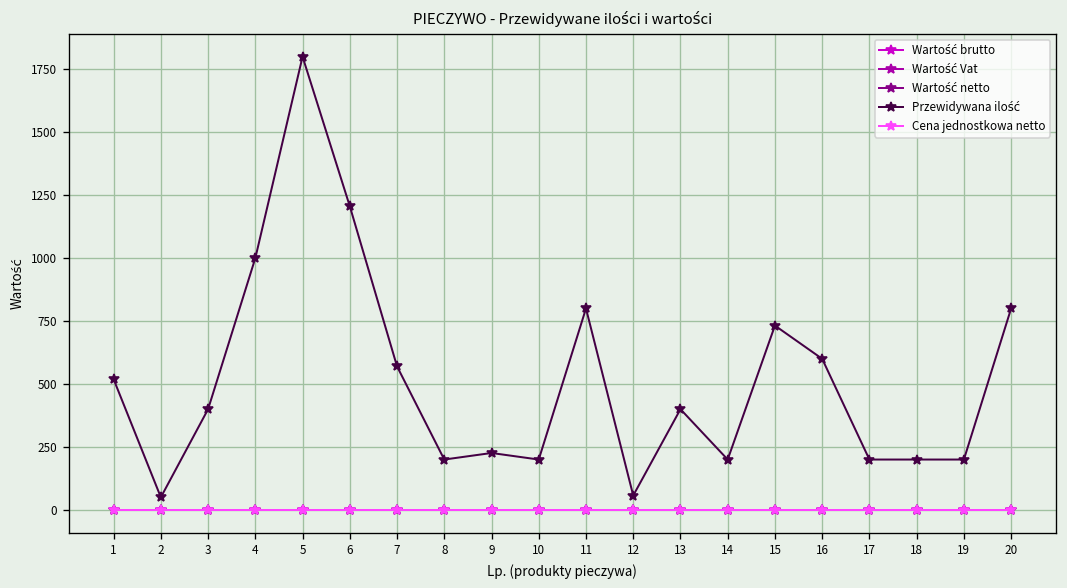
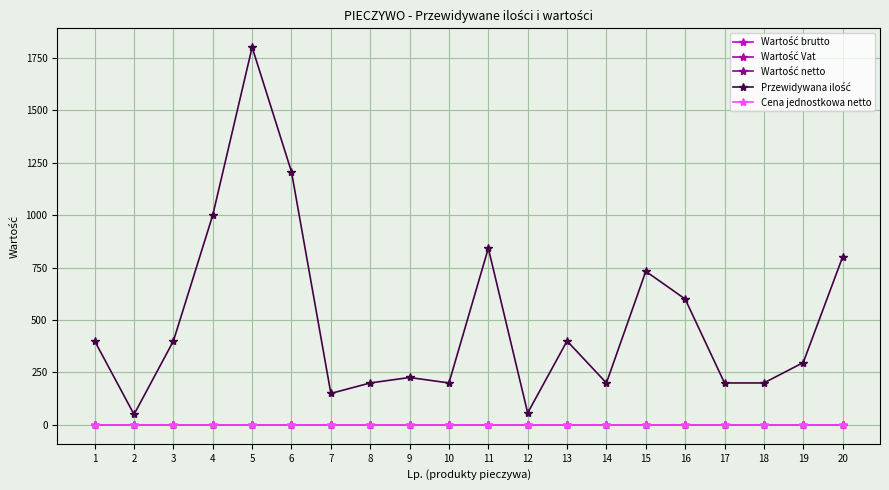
  {
    "Cena jednostkowa netto": {
      "1": 0,
      "2": 0,
      "3": 0,
      "4": 0,
      "5": 0,
      "6": 0,
      "7": 0,
      "8": 0,
      "9": 0,
      "10": 0,
      "11": 0,
      "12": 0,
      "13": 0,
      "14": 0,
      "15": 0,
      "16": 0,
      "17": 0,
      "18": 0,
      "19": 0,
      "20": 0
    },
    "Przewidywana ilość": {
-     "1": 520,
+     "1": 400,
      "2": 50,
      "3": 400,
      "4": 1000,
      "5": 1800,
      "6": 1210,
-     "7": 570,
+     "7": 150,
      "8": 200,
      "9": 230,
      "10": 200,
-     "11": 800,
+     "11": 840,
      "12": 60,
      "13": 400,
      "14": 200,
      "15": 730,
      "16": 600,
      "17": 200,
      "18": 200,
-     "19": 200,
+     "19": 300,
      "20": 800
    }
  }
